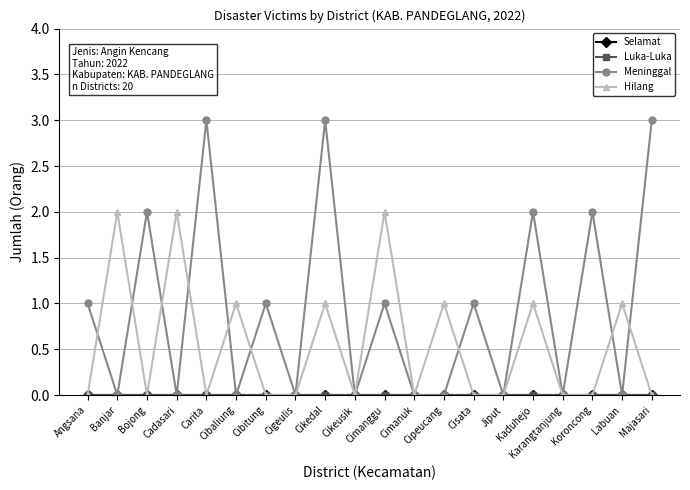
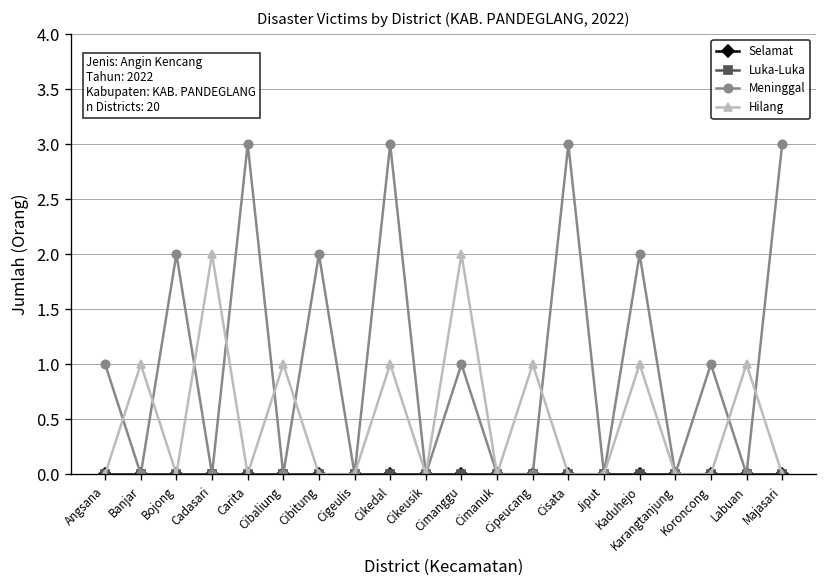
  {
    "Luka-Luka": {
      "Cikedal": 0,
      "Cimanggu": 0,
      "Kaduhejo": 0
    },
    "Meninggal": {
      "Angsana": 1,
      "Bojong": 2,
      "Carita": 3,
-     "Cibitung": 1,
+     "Cibitung": 2,
      "Cikedal": 3,
      "Cimanggu": 1,
-     "Cisata": 1,
+     "Cisata": 3,
      "Kaduhejo": 2,
-     "Koroncong": 2,
+     "Koroncong": 1,
      "Majasari": 3
    },
    "Hilang": {
-     "Banjar": 2,
+     "Banjar": 1,
      "Cadasari": 2,
      "Cibaliung": 1,
      "Cikedal": 1,
      "Cimanggu": 2,
      "Cipeucang": 1,
      "Kaduhejo": 1,
      "Labuan": 1
    }
  }
